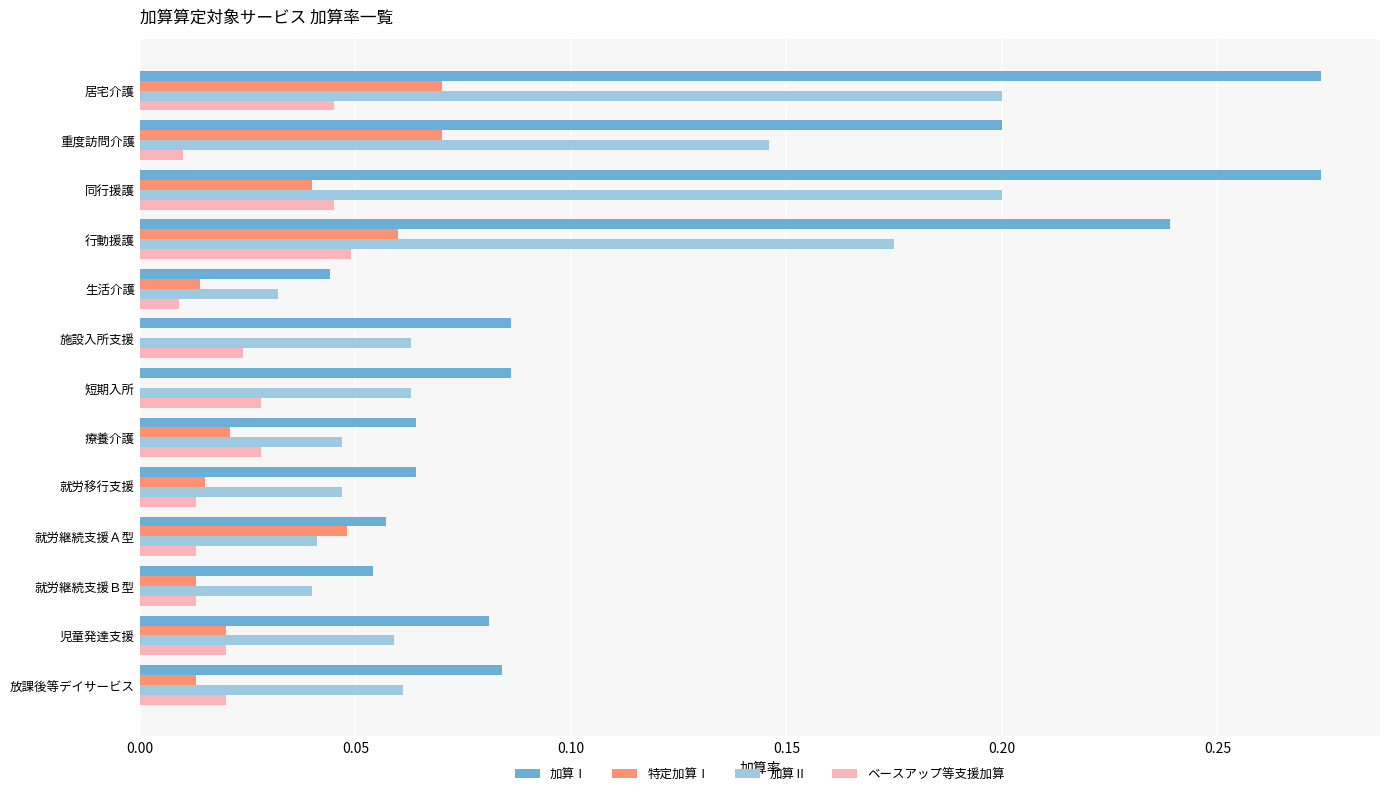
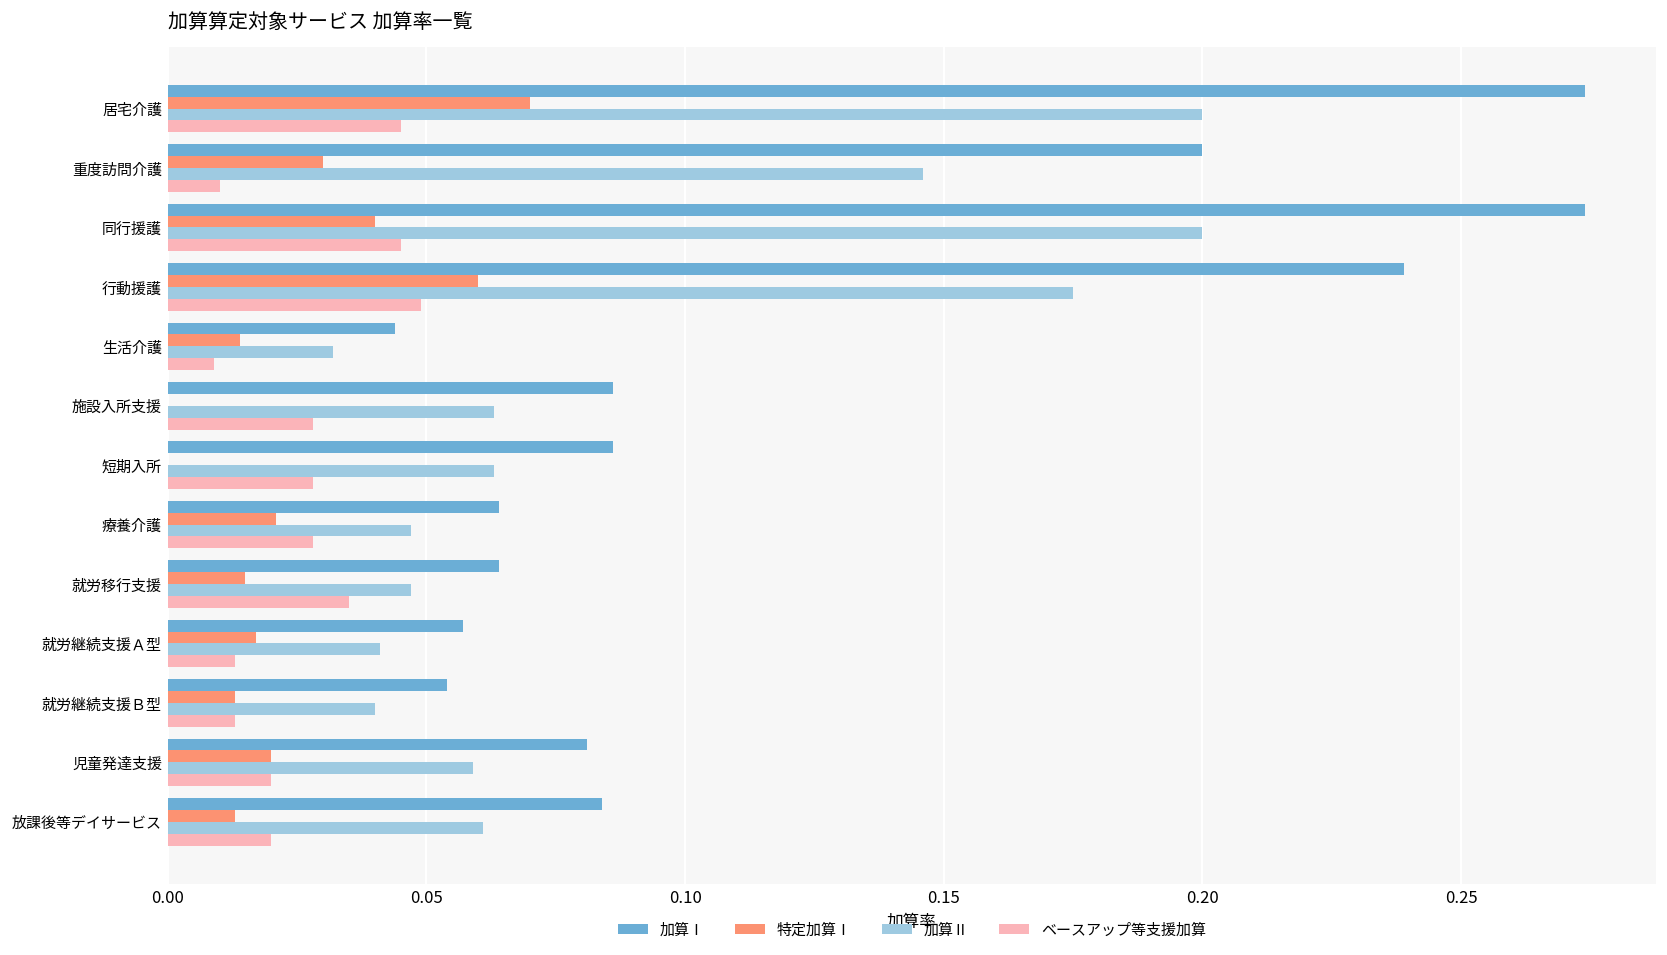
  {
    "特定加算Ⅰ": {
      "居宅介護": 0.070,
-     "重度訪問介護": 0.07,
+     "重度訪問介護": 0.03,
      "同行援護": 0.040,
      "行動援護": 0.060,
      "生活介護": 0.014,
      "施設入所支援": 0.000,
      "短期入所": 0.000,
      "療養介護": 0.021,
      "就労移行支援": 0.015,
-     "就労継続支援Ａ型": 0.048,
+     "就労継続支援Ａ型": 0.017,
      "就労継続支援Ｂ型": 0.013,
      "児童発達支援": 0.020,
      "放課後等デイサービス": 0.013
    },
    "ベースアップ等支援加算": {
      "居宅介護": 0.045,
      "重度訪問介護": 0.010,
      "同行援護": 0.045,
      "行動援護": 0.049,
      "生活介護": 0.009,
-     "施設入所支援": 0.024,
+     "施設入所支援": 0.028,
      "短期入所": 0.028,
      "療養介護": 0.028,
-     "就労移行支援": 0.013,
+     "就労移行支援": 0.035,
      "就労継続支援Ａ型": 0.013,
      "就労継続支援Ｂ型": 0.013,
      "児童発達支援": 0.020,
      "放課後等デイサービス": 0.020
    }
  }
